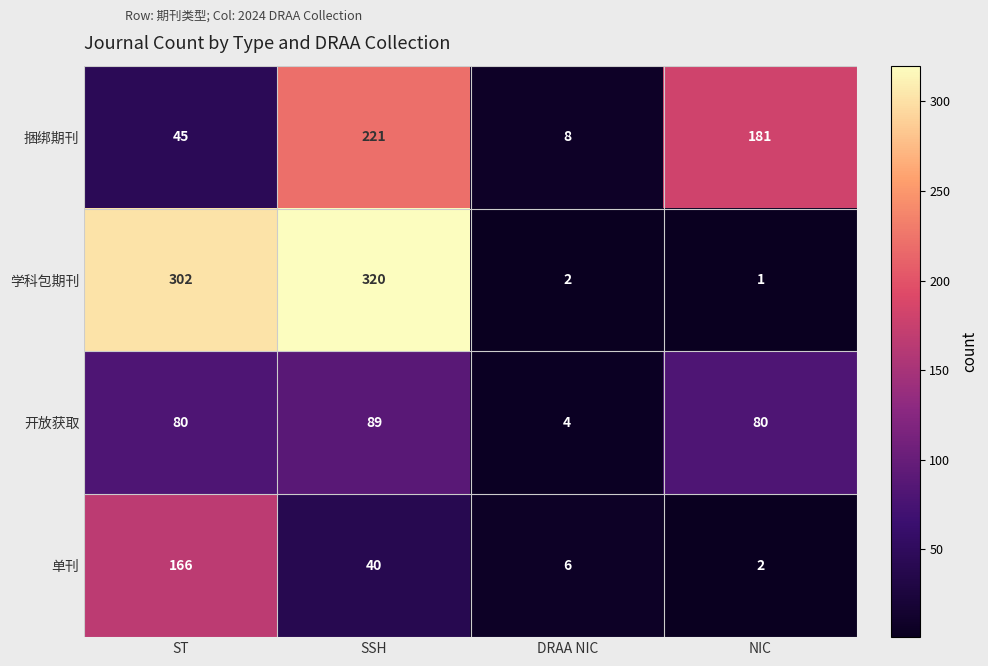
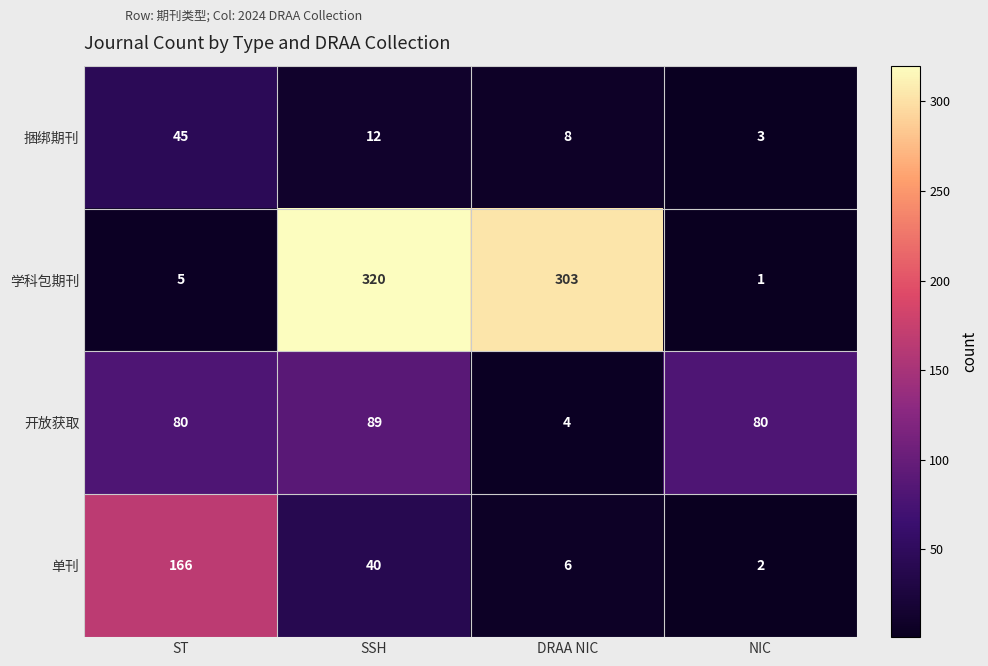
  {
    "捆绑期刊": {
      "ST": 45,
-     "SSH": 221,
+     "SSH": 12,
      "DRAA NIC": 8,
-     "NIC": 181
+     "NIC": 3
    },
    "学科包期刊": {
-     "ST": 302,
+     "ST": 5,
      "SSH": 320,
-     "DRAA NIC": 2,
+     "DRAA NIC": 303,
      "NIC": 1
    },
    "开放获取": {
      "ST": 80,
      "SSH": 89,
      "DRAA NIC": 4,
      "NIC": 80
    },
    "单刊": {
      "ST": 166,
      "SSH": 40,
      "DRAA NIC": 6,
      "NIC": 2
    }
  }
